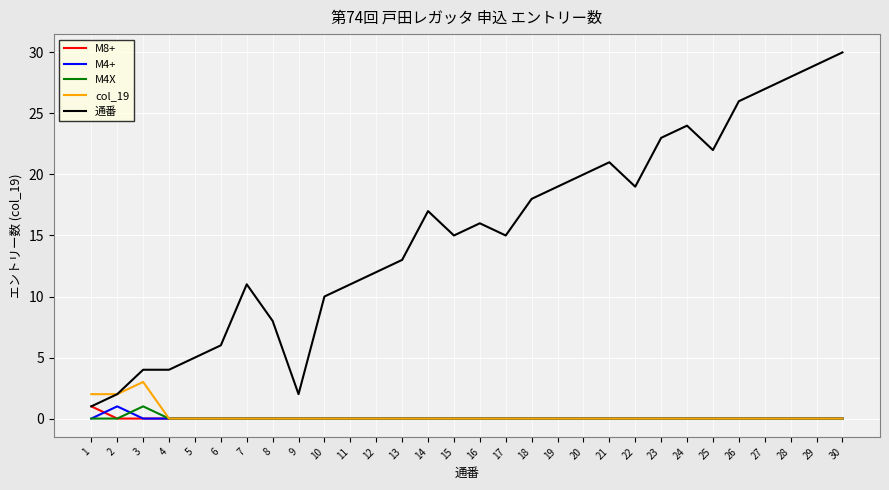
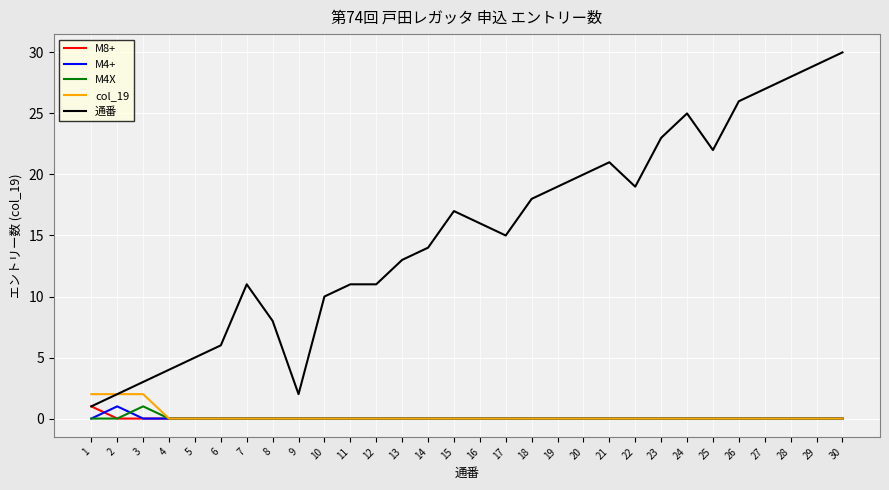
  {
    "M4+": {
      "2": 1
    },
    "M4X": {
      "3": 1
    },
    "col_19": {
      "1": 2,
-     "3": 3
+     "3": 2
    },
    "通番": {
-     "3": 4,
+     "3": 3,
      "4": 4,
      "5": 5,
      "6": 6,
      "7": 11,
      "8": 8,
      "9": 2,
      "10": 10,
      "11": 11,
-     "12": 12,
+     "12": 11,
      "13": 13,
-     "14": 17,
-     "15": 15,
+     "14": 14,
+     "15": 17,
      "16": 16,
      "17": 15,
      "18": 18,
      "19": 19,
      "20": 20,
      "21": 21,
      "22": 19,
      "23": 23,
-     "24": 24,
+     "24": 25,
      "25": 22,
      "26": 26,
      "27": 27,
      "28": 28,
      "29": 29,
      "30": 30
    }
  }
